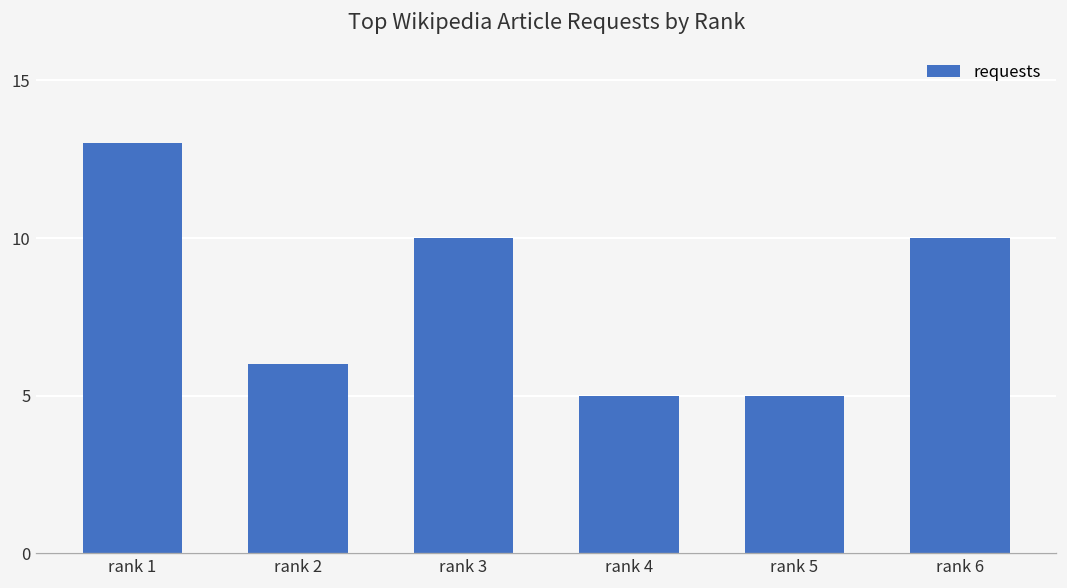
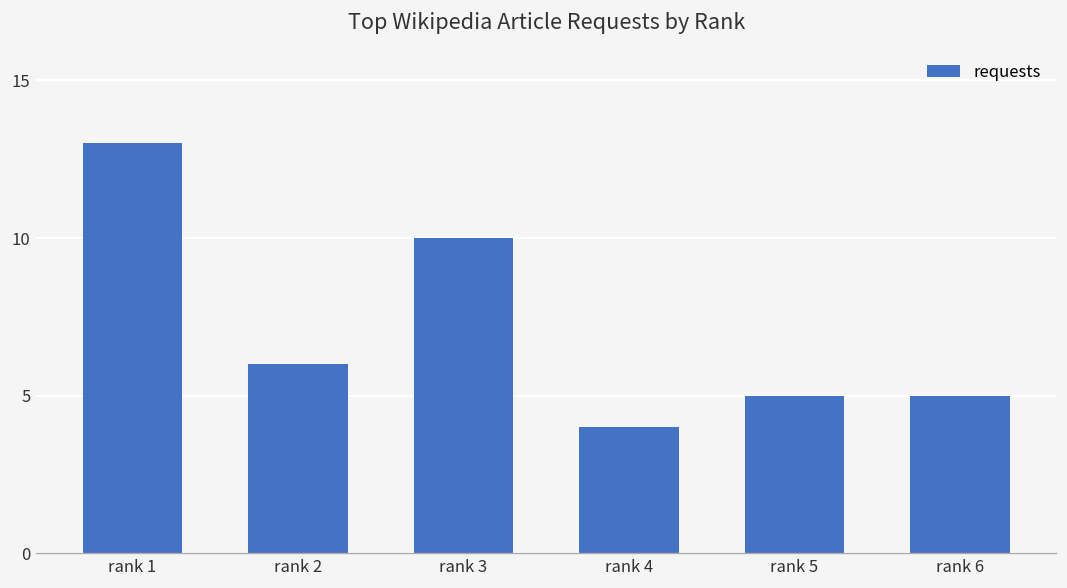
  {
    "rank 1": 13,
    "rank 2": 6,
    "rank 3": 10,
-   "rank 4": 5,
+   "rank 4": 4,
    "rank 5": 5,
-   "rank 6": 10
+   "rank 6": 5
  }
